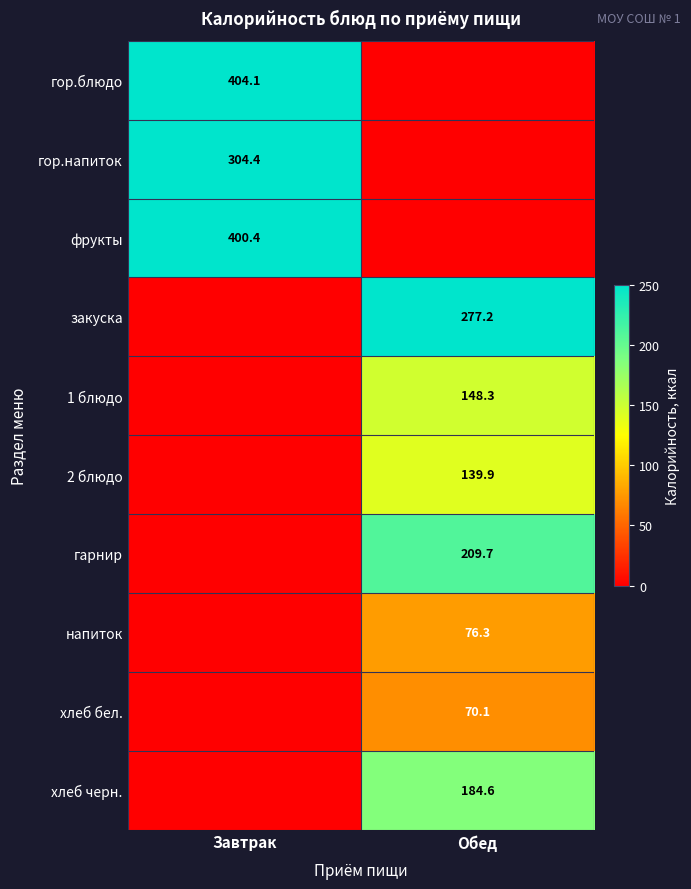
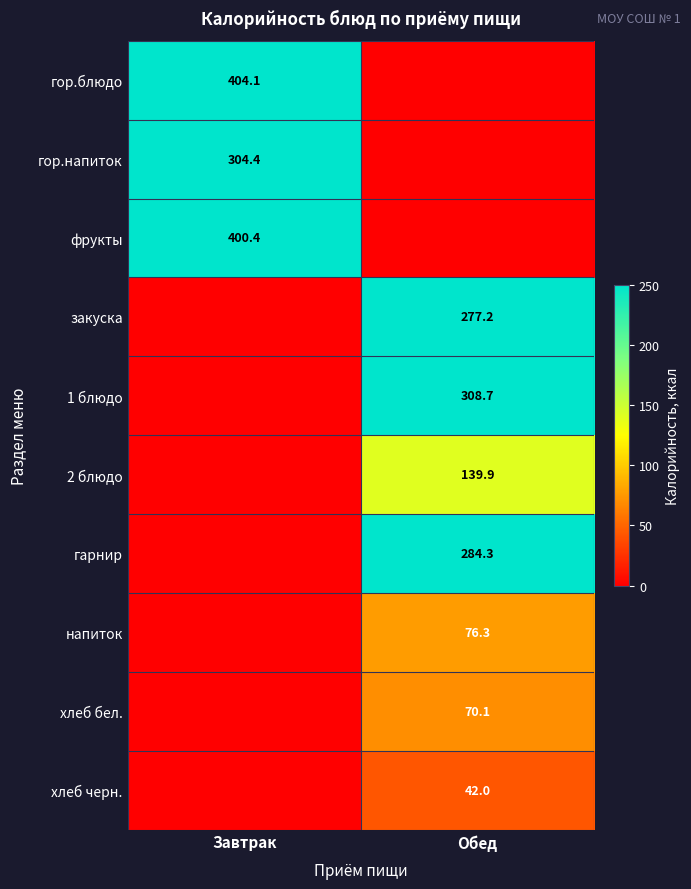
  {
    "гор.блюдо": {
      "Завтрак": 404.1
    },
    "гор.напиток": {
      "Завтрак": 304.4
    },
    "фрукты": {
      "Завтрак": 400.4
    },
    "закуска": {
      "Обед": 277.2
    },
    "1 блюдо": {
-     "Обед": 148.3
+     "Обед": 308.7
    },
    "2 блюдо": {
      "Обед": 139.9
    },
    "гарнир": {
-     "Обед": 209.7
+     "Обед": 284.3
    },
    "напиток": {
      "Обед": 76.3
    },
    "хлеб бел.": {
      "Обед": 70.1
    },
    "хлеб черн.": {
-     "Обед": 184.6
+     "Обед": 42.0
    }
  }
